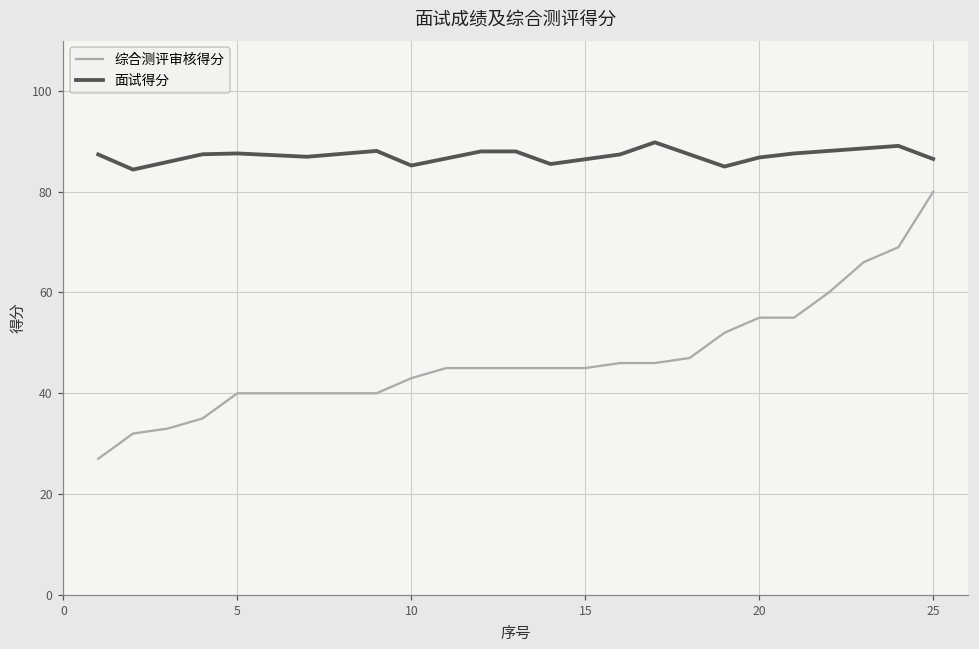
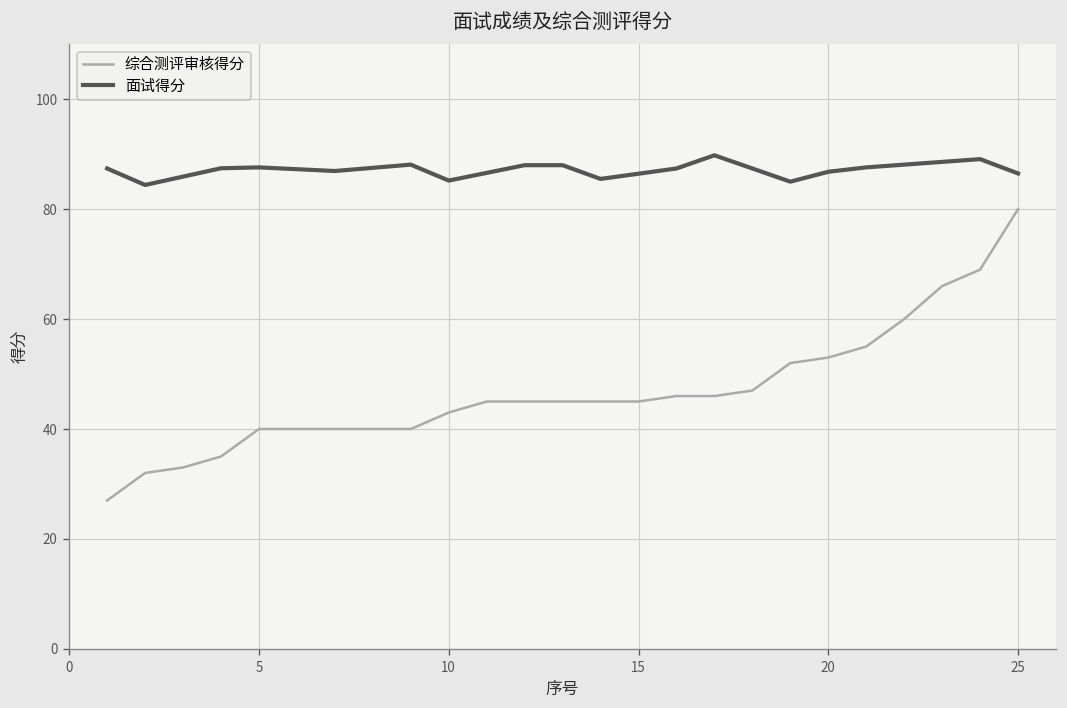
  {
    "综合测评审核得分": {
      "5": 40,
      "10": 43,
      "15": 45,
-     "20": 55,
+     "20": 53,
      "25": 80
    },
    "面试得分": {
      "5": 88,
      "10": 85,
      "20": 87,
      "25": 87
    }
  }
